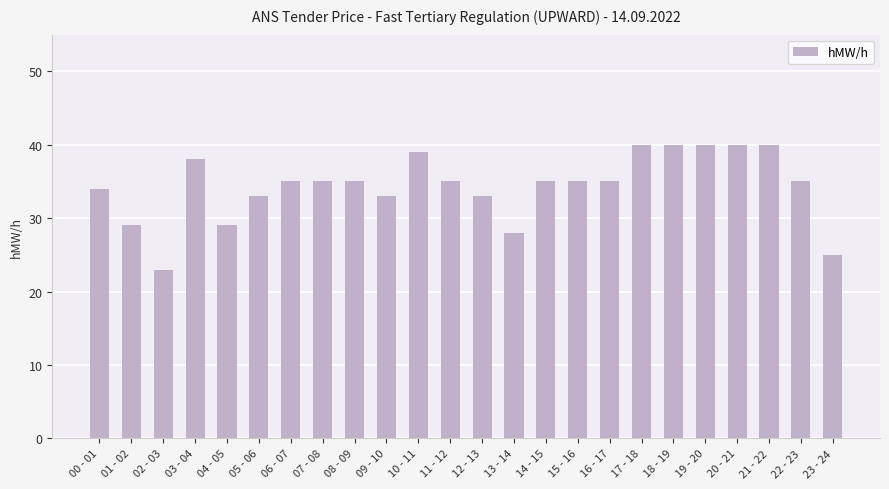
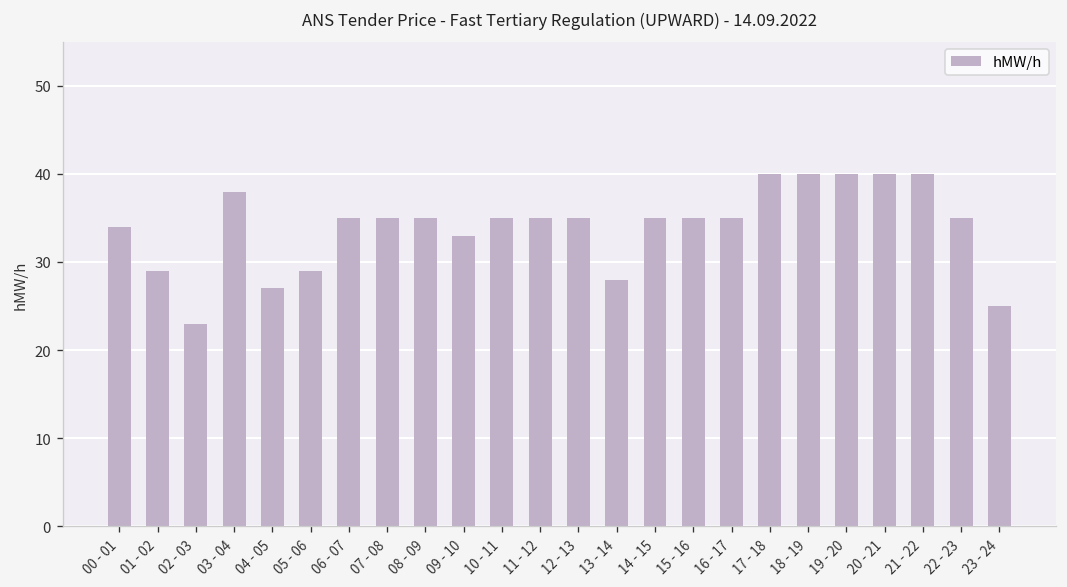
  {
    "00 - 01": 34,
    "01 - 02": 29,
    "02 - 03": 23,
    "03 - 04": 38,
-   "04 - 05": 29,
-   "05 - 06": 33,
+   "04 - 05": 27,
+   "05 - 06": 29,
    "06 - 07": 35,
    "07 - 08": 35,
    "08 - 09": 35,
    "09 - 10": 33,
-   "10 - 11": 39,
+   "10 - 11": 35,
    "11 - 12": 35,
-   "12 - 13": 33,
+   "12 - 13": 35,
    "13 - 14": 28,
    "14 - 15": 35,
    "15 - 16": 35,
    "16 - 17": 35,
    "17 - 18": 40,
    "18 - 19": 40,
    "19 - 20": 40,
    "20 - 21": 40,
    "21 - 22": 40,
    "22 - 23": 35,
    "23 - 24": 25
  }
